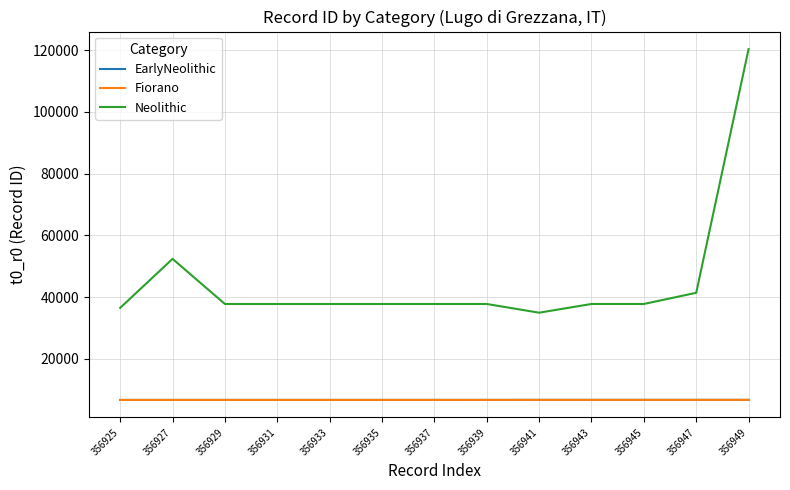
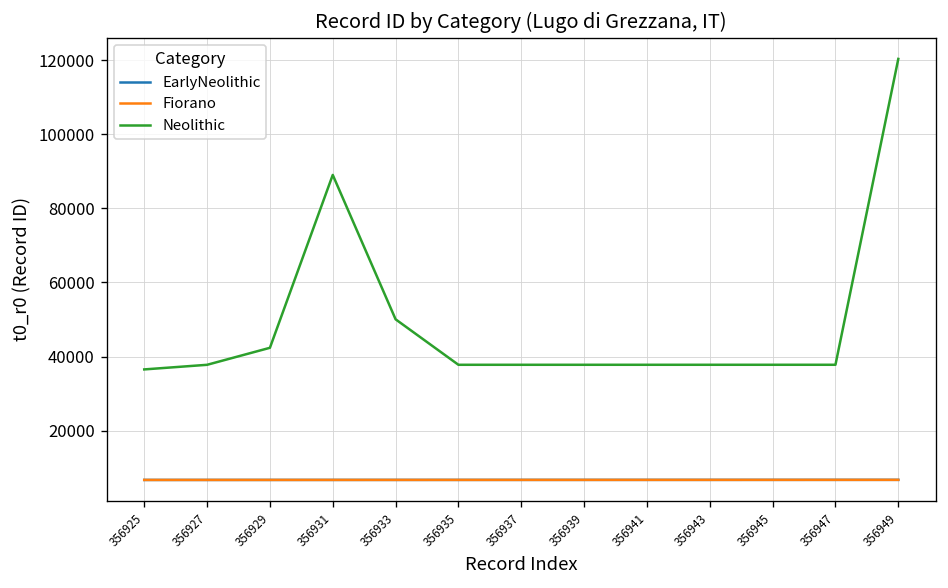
  {
    "Fiorano": {
      "356925": 7000,
      "356927": 7000,
      "356929": 7000,
      "356931": 7000,
      "356933": 7000,
      "356935": 7000,
      "356937": 7000,
      "356939": 7000,
      "356941": 7000,
      "356943": 7000,
      "356945": 7000,
      "356947": 7000,
      "356949": 7000
    },
    "Neolithic": {
      "356925": 37000,
-     "356927": 52000,
-     "356929": 38000,
-     "356931": 38000,
-     "356933": 38000,
+     "356927": 38000,
+     "356929": 42000,
+     "356931": 89000,
+     "356933": 50000,
      "356935": 38000,
      "356937": 38000,
      "356939": 38000,
-     "356941": 35000,
+     "356941": 38000,
      "356943": 38000,
      "356945": 38000,
-     "356947": 41000,
+     "356947": 38000,
      "356949": 120000
    }
  }
